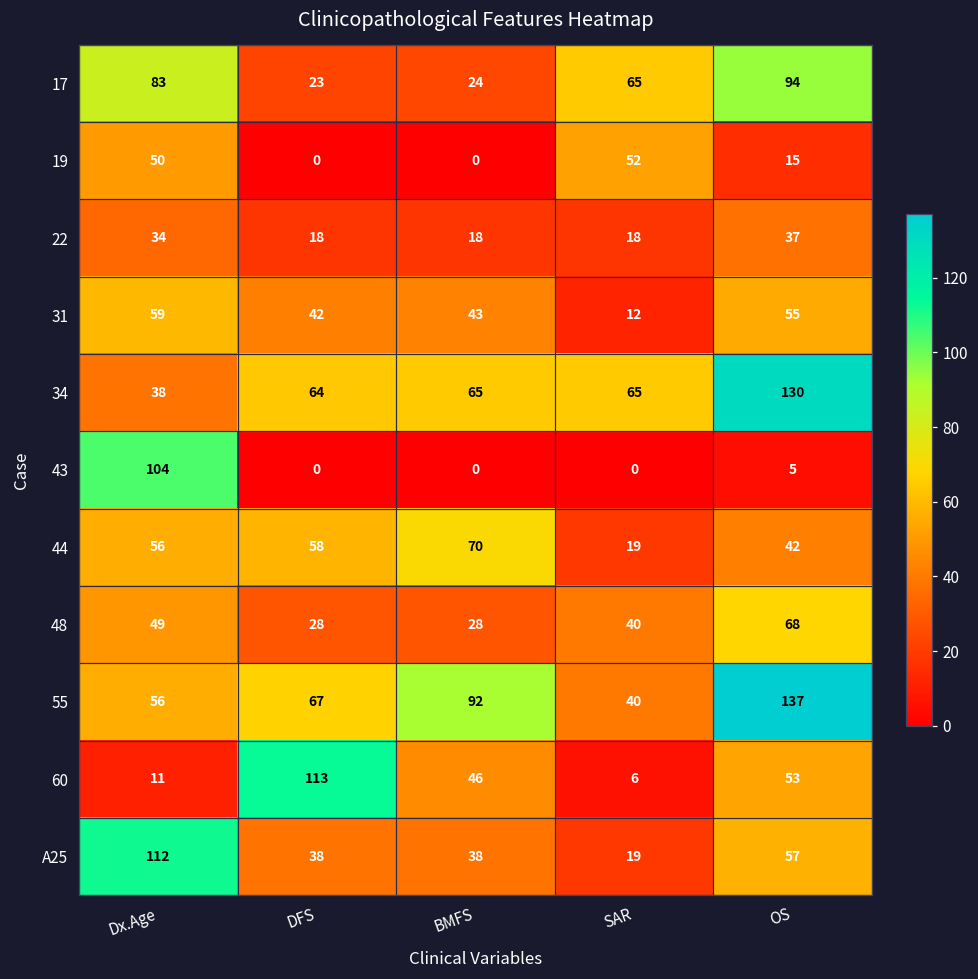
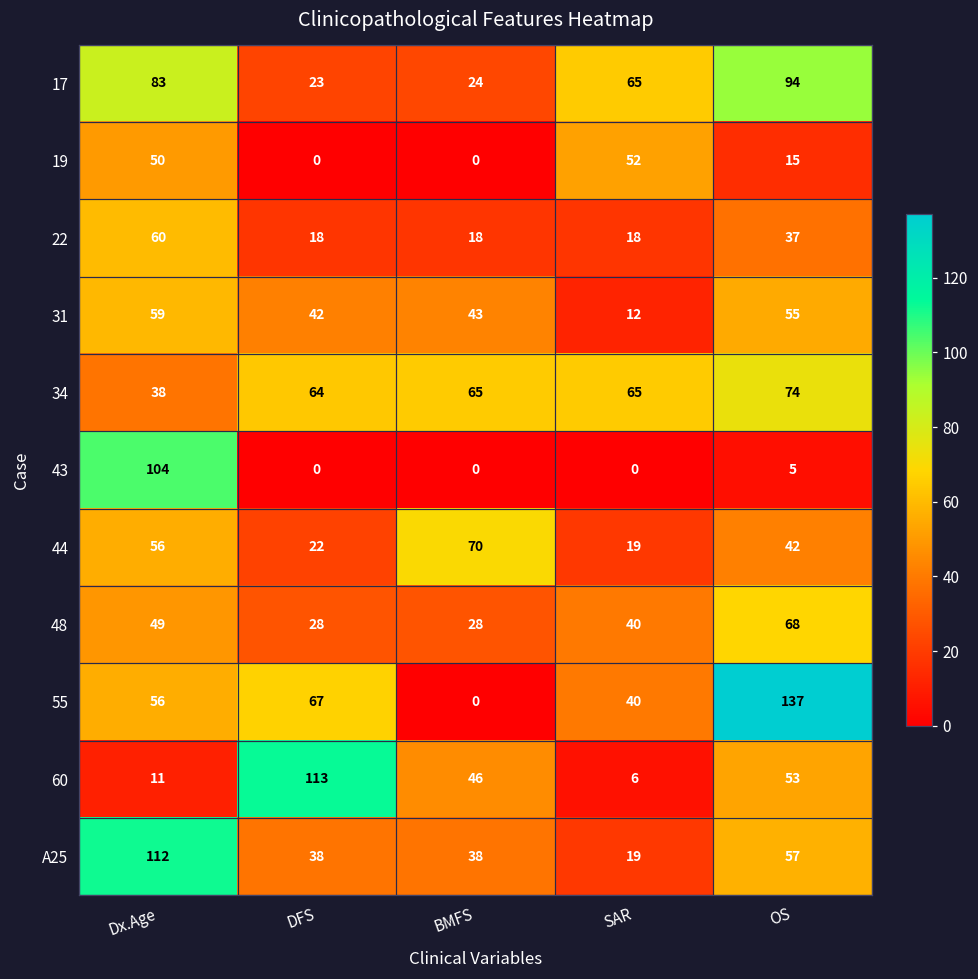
  {
    "17": {
      "Dx.Age": 83,
      "DFS": 23,
      "BMFS": 24,
      "SAR": 65,
      "OS": 94
    },
    "19": {
      "Dx.Age": 50,
      "DFS": 0,
      "BMFS": 0,
      "SAR": 52,
      "OS": 15
    },
    "22": {
-     "Dx.Age": 34,
+     "Dx.Age": 60,
      "DFS": 18,
      "BMFS": 18,
      "SAR": 18,
      "OS": 37
    },
    "31": {
      "Dx.Age": 59,
      "DFS": 42,
      "BMFS": 43,
      "SAR": 12,
      "OS": 55
    },
    "34": {
      "Dx.Age": 38,
      "DFS": 64,
      "BMFS": 65,
      "SAR": 65,
-     "OS": 130
+     "OS": 74
    },
    "43": {
      "Dx.Age": 104,
      "DFS": 0,
      "BMFS": 0,
      "SAR": 0,
      "OS": 5
    },
    "44": {
      "Dx.Age": 56,
-     "DFS": 58,
+     "DFS": 22,
      "BMFS": 70,
      "SAR": 19,
      "OS": 42
    },
    "48": {
      "Dx.Age": 49,
      "DFS": 28,
      "BMFS": 28,
      "SAR": 40,
      "OS": 68
    },
    "55": {
      "Dx.Age": 56,
      "DFS": 67,
-     "BMFS": 92,
+     "BMFS": 0,
      "SAR": 40,
      "OS": 137
    },
    "60": {
      "Dx.Age": 11,
      "DFS": 113,
      "BMFS": 46,
      "SAR": 6,
      "OS": 53
    },
    "A25": {
      "Dx.Age": 112,
      "DFS": 38,
      "BMFS": 38,
      "SAR": 19,
      "OS": 57
    }
  }
